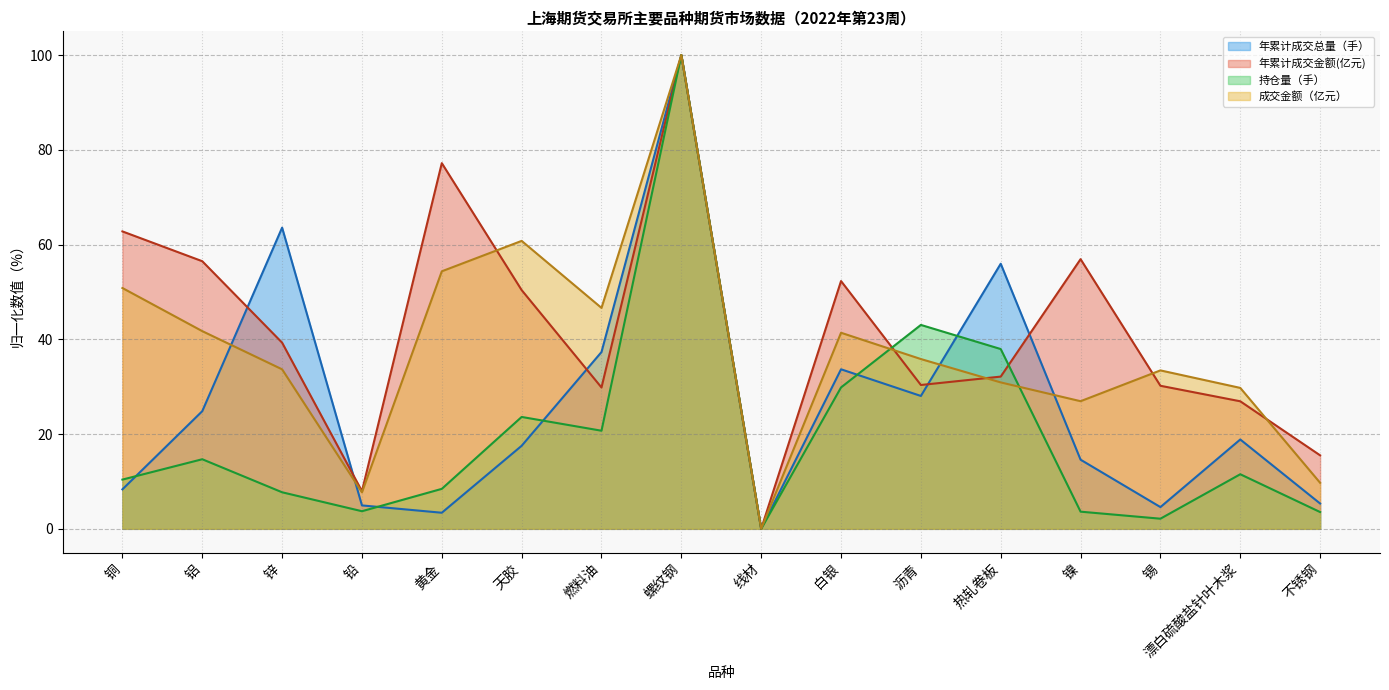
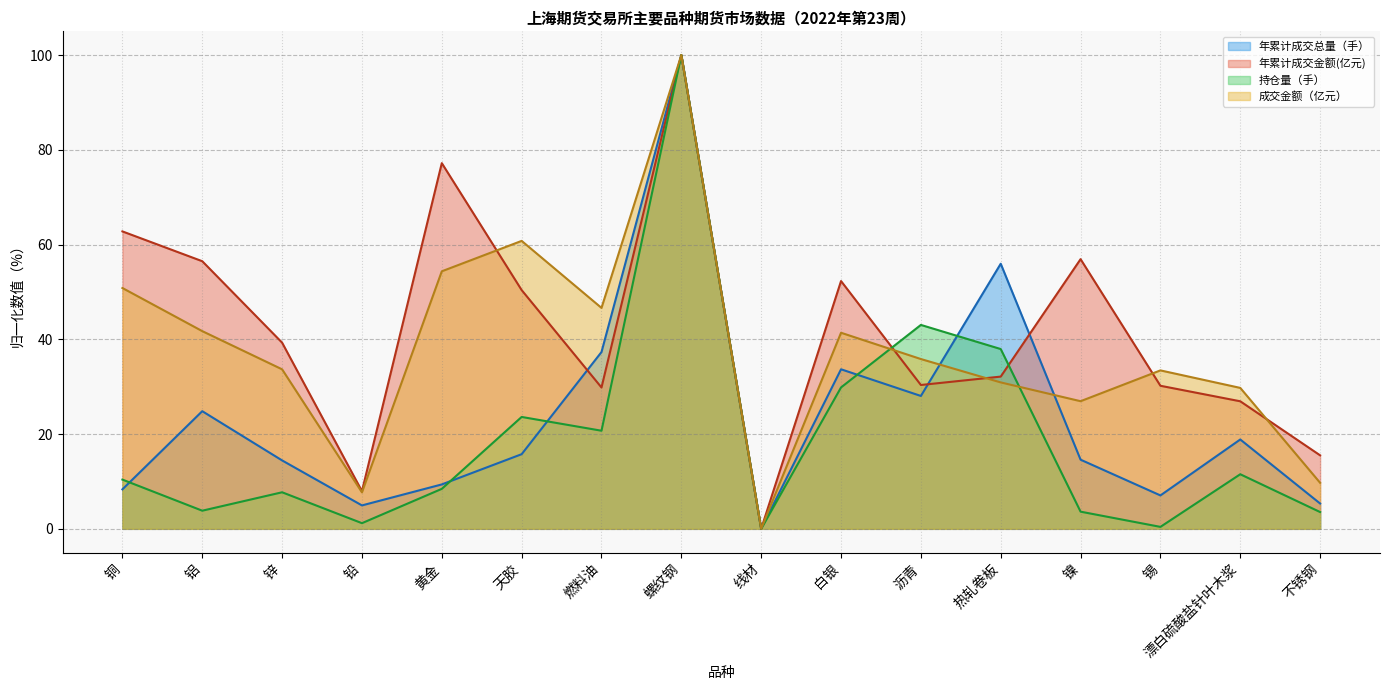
  {
    "年累计成交总量（手）": {
      "铜": 8,
      "铝": 25,
-     "锌": 64,
+     "锌": 14,
      "铅": 5,
-     "黄金": 3,
-     "天胶": 18,
+     "黄金": 9,
+     "天胶": 16,
      "燃料油": 37,
      "白银": 34,
      "沥青": 28,
      "热轧卷板": 56,
      "镍": 15,
-     "锡": 5,
+     "锡": 7,
      "漂白硫酸盐针叶木浆": 19,
      "不锈钢": 5
    },
    "持仓量（手）": {
      "铜": 10,
-     "铝": 15,
+     "铝": 4,
      "锌": 8,
-     "铅": 4,
+     "铅": 1,
      "黄金": 8,
      "天胶": 24,
      "燃料油": 21,
      "白银": 30,
      "沥青": 43,
      "热轧卷板": 38,
      "镍": 4,
-     "锡": 2,
+     "锡": 0,
      "漂白硫酸盐针叶木浆": 12,
      "不锈钢": 4
    }
  }
